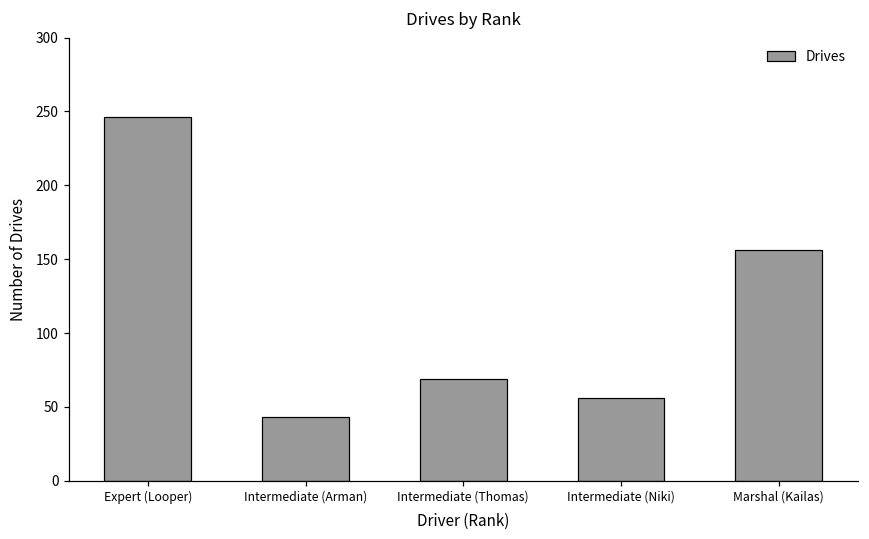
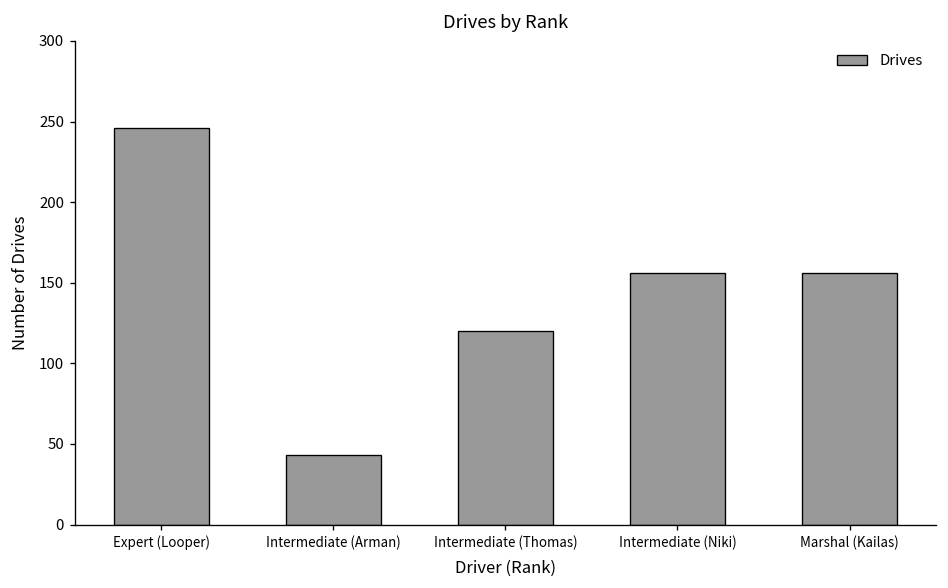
  {
    "Expert (Looper)": 246,
    "Intermediate (Arman)": 43,
-   "Intermediate (Thomas)": 69,
-   "Intermediate (Niki)": 56,
+   "Intermediate (Thomas)": 120,
+   "Intermediate (Niki)": 156,
    "Marshal (Kailas)": 156
  }
